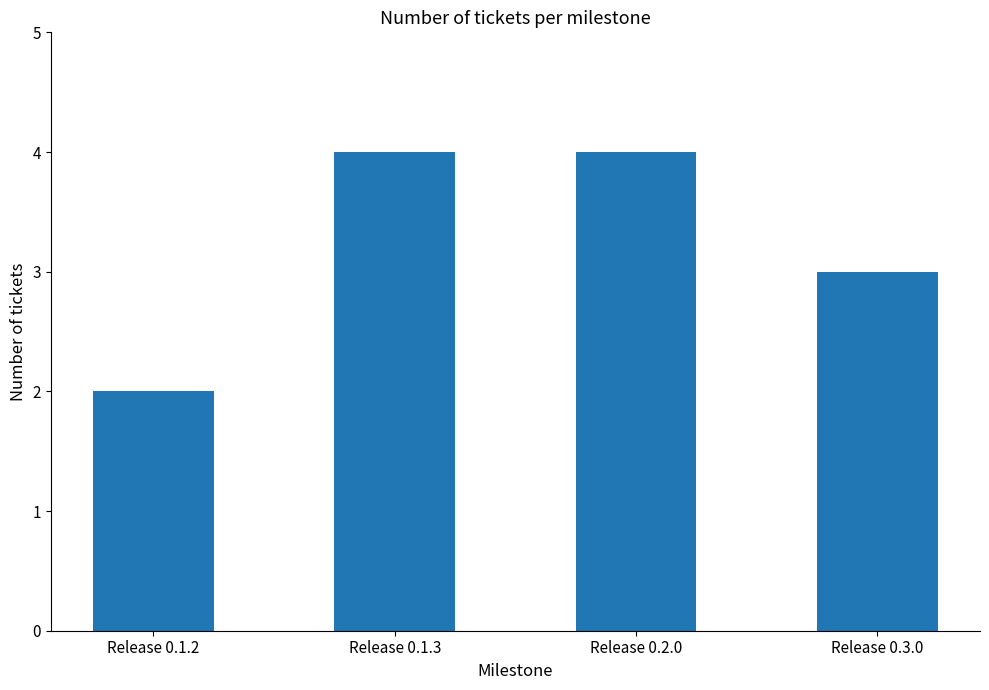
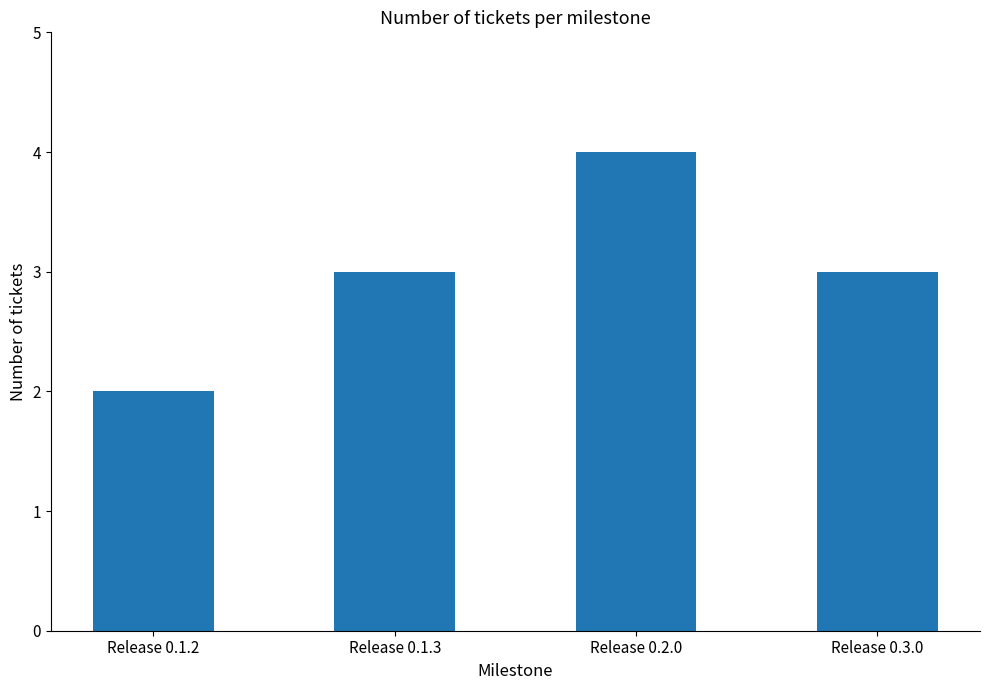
  {
    "Release 0.1.2": 2,
-   "Release 0.1.3": 4,
+   "Release 0.1.3": 3,
    "Release 0.2.0": 4,
    "Release 0.3.0": 3
  }
